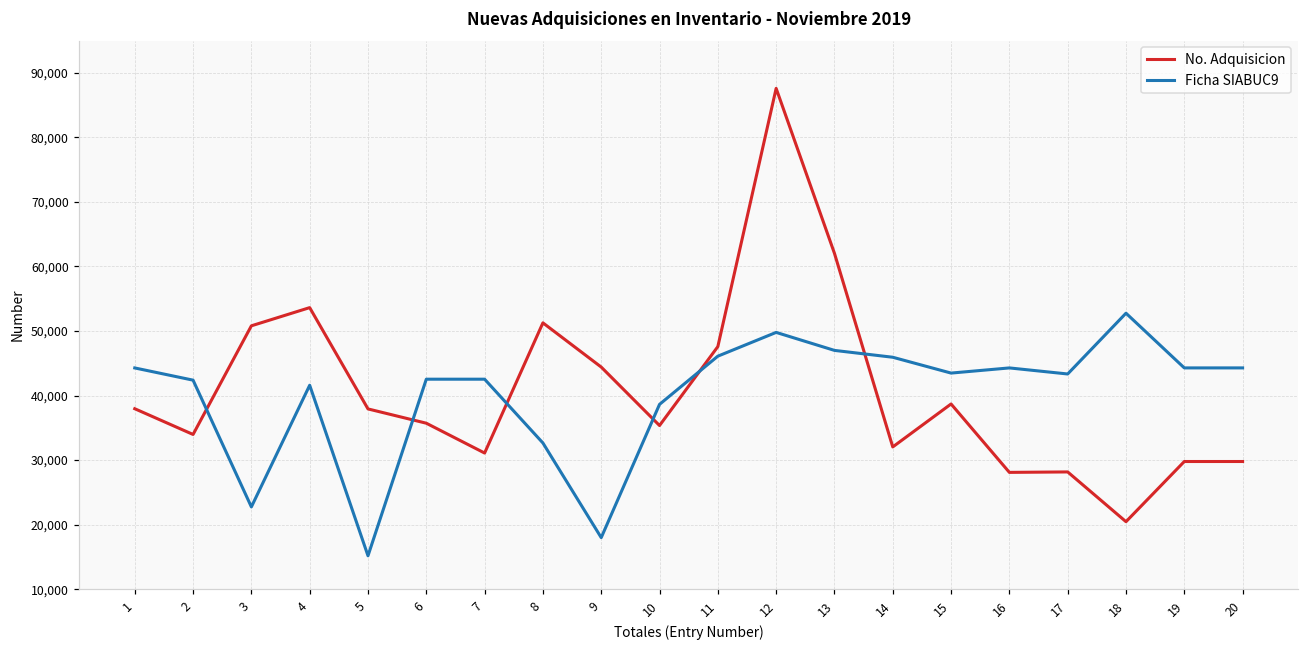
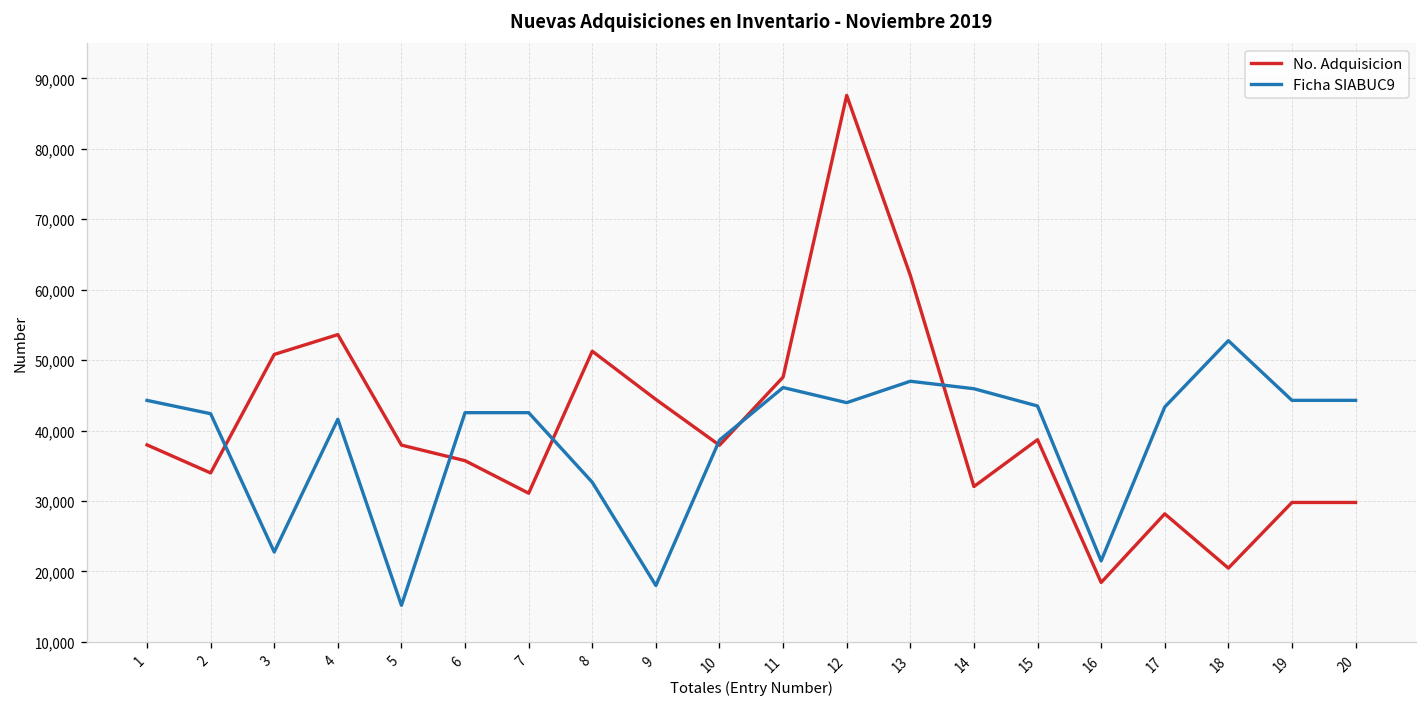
  {
    "No. Adquisicion": {
      "1": "38,000",
      "2": "34,000",
      "3": "51,000",
      "4": "54,000",
      "5": "38,000",
      "6": "36,000",
      "7": "31,000",
      "8": "51,000",
      "9": "44,000",
-     "10": "35,000",
+     "10": "38,000",
      "11": "48,000",
      "12": "88,000",
      "13": "62,000",
      "14": "32,000",
      "15": "39,000",
-     "16": "28,000",
+     "16": "18,000",
      "17": "28,000",
      "18": "20,000",
      "19": "30,000",
      "20": "30,000"
    },
    "Ficha SIABUC9": {
      "1": "44,000",
      "2": "42,000",
      "3": "23,000",
      "4": "42,000",
      "5": "15,000",
      "6": "43,000",
      "7": "43,000",
      "8": "33,000",
      "9": "18,000",
      "10": "39,000",
      "11": "46,000",
-     "12": "50,000",
+     "12": "44,000",
      "13": "47,000",
      "14": "46,000",
      "15": "43,000",
-     "16": "44,000",
+     "16": "21,000",
      "17": "43,000",
      "18": "53,000",
      "19": "44,000",
      "20": "44,000"
    }
  }
